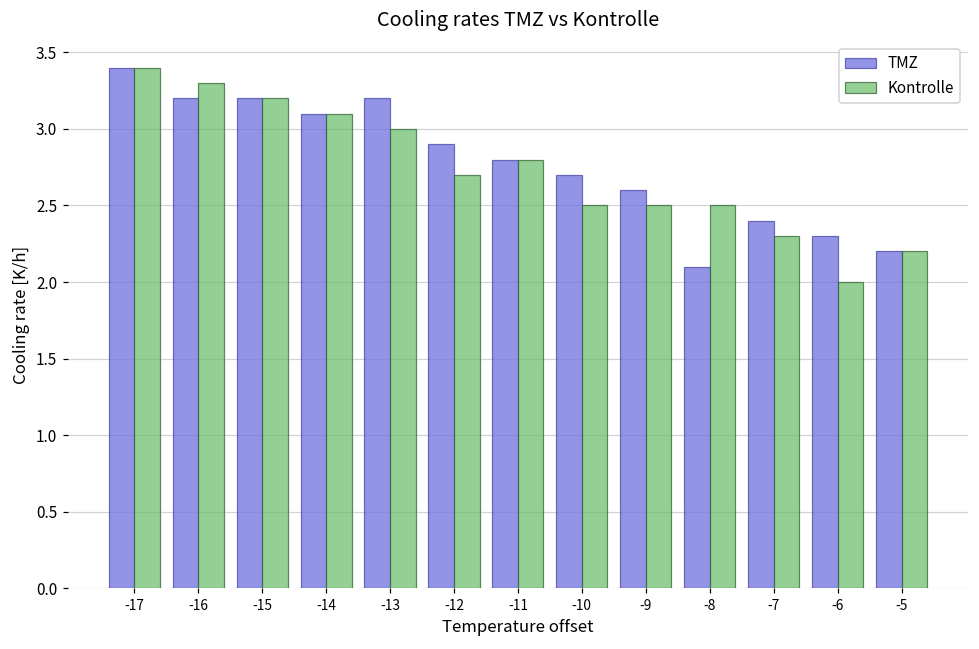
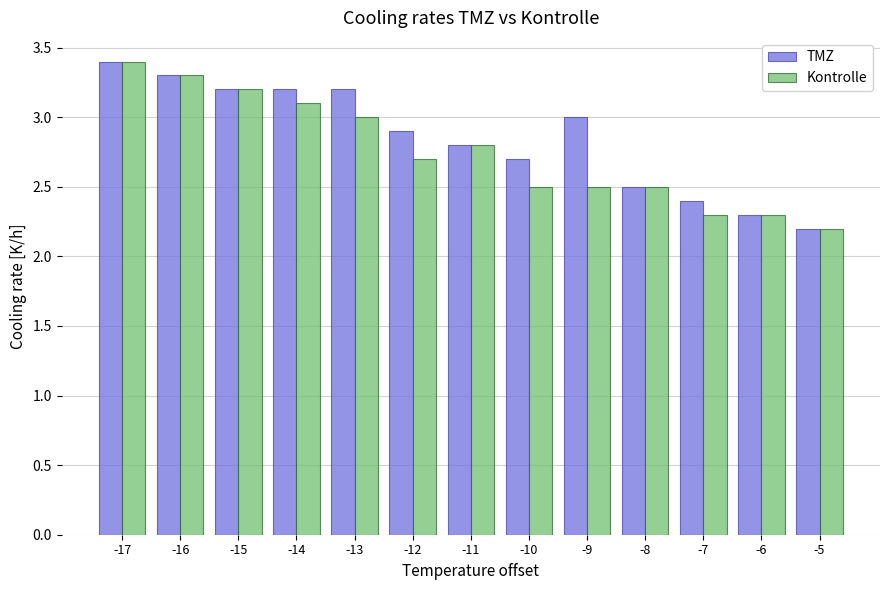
  {
    "TMZ": {
      "-17": 3.4,
-     "-16": 3.2,
+     "-16": 3.3,
      "-15": 3.2,
-     "-14": 3.1,
+     "-14": 3.2,
      "-13": 3.2,
      "-12": 2.9,
      "-11": 2.8,
      "-10": 2.7,
-     "-9": 2.6,
-     "-8": 2.1,
+     "-9": 3.0,
+     "-8": 2.5,
      "-7": 2.4,
      "-6": 2.3,
      "-5": 2.2
    },
    "Kontrolle": {
      "-17": 3.4,
      "-16": 3.3,
      "-15": 3.2,
      "-14": 3.1,
      "-13": 3.0,
      "-12": 2.7,
      "-11": 2.8,
      "-10": 2.5,
      "-9": 2.5,
      "-8": 2.5,
      "-7": 2.3,
-     "-6": 2.0,
+     "-6": 2.3,
      "-5": 2.2
    }
  }
